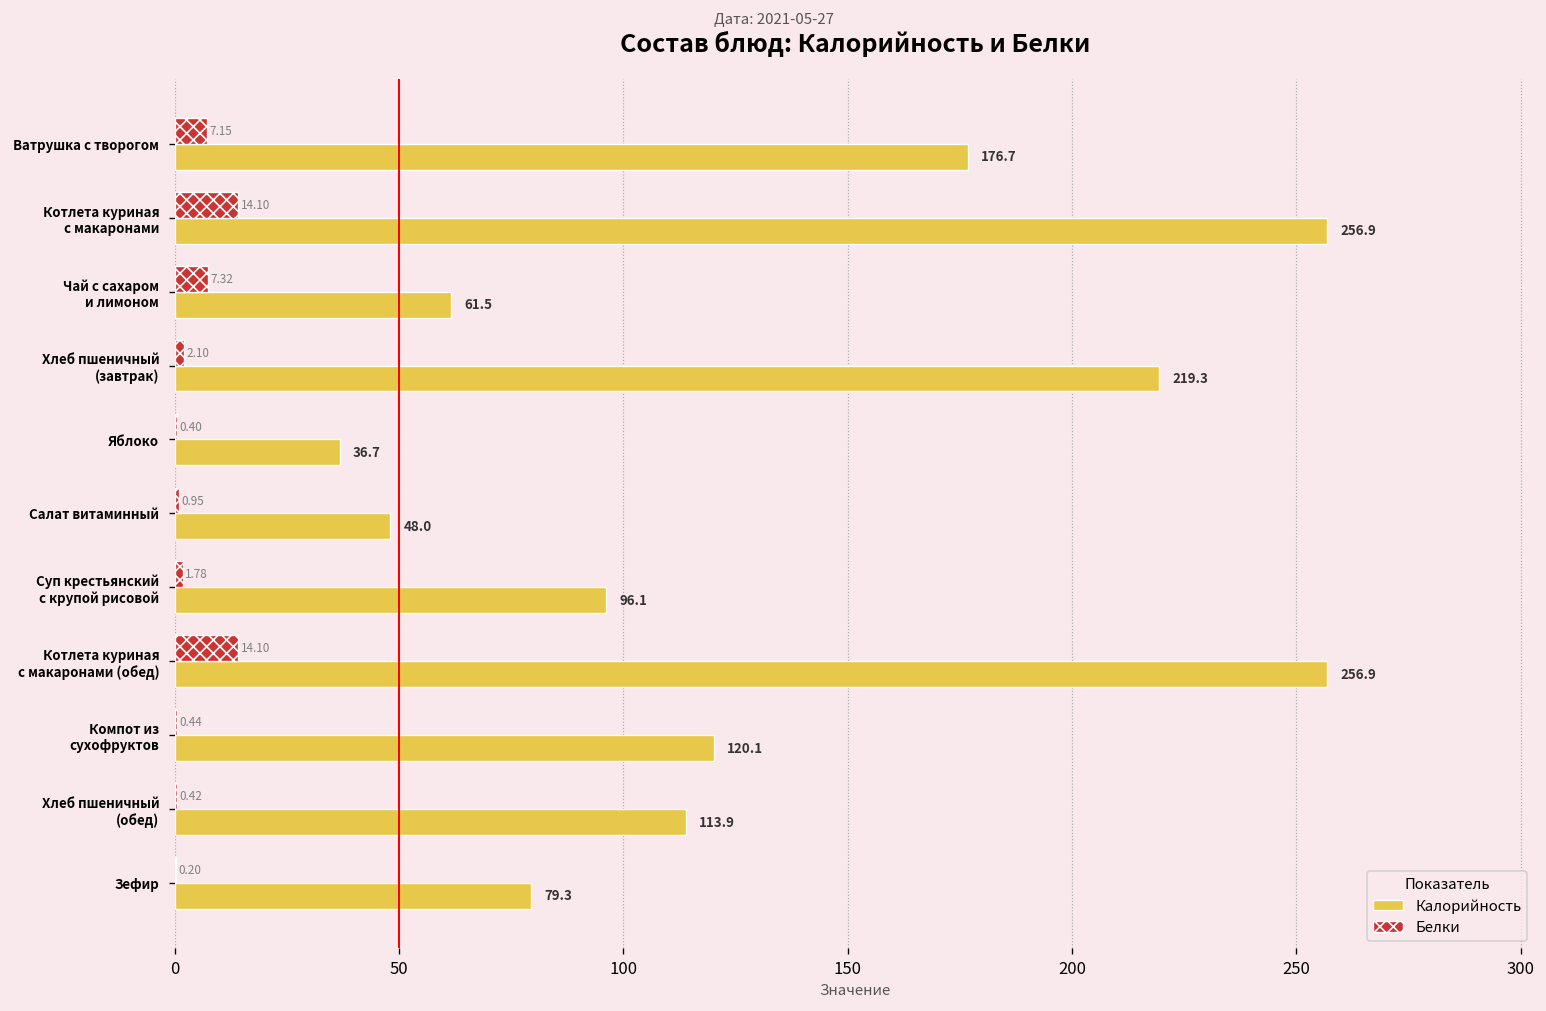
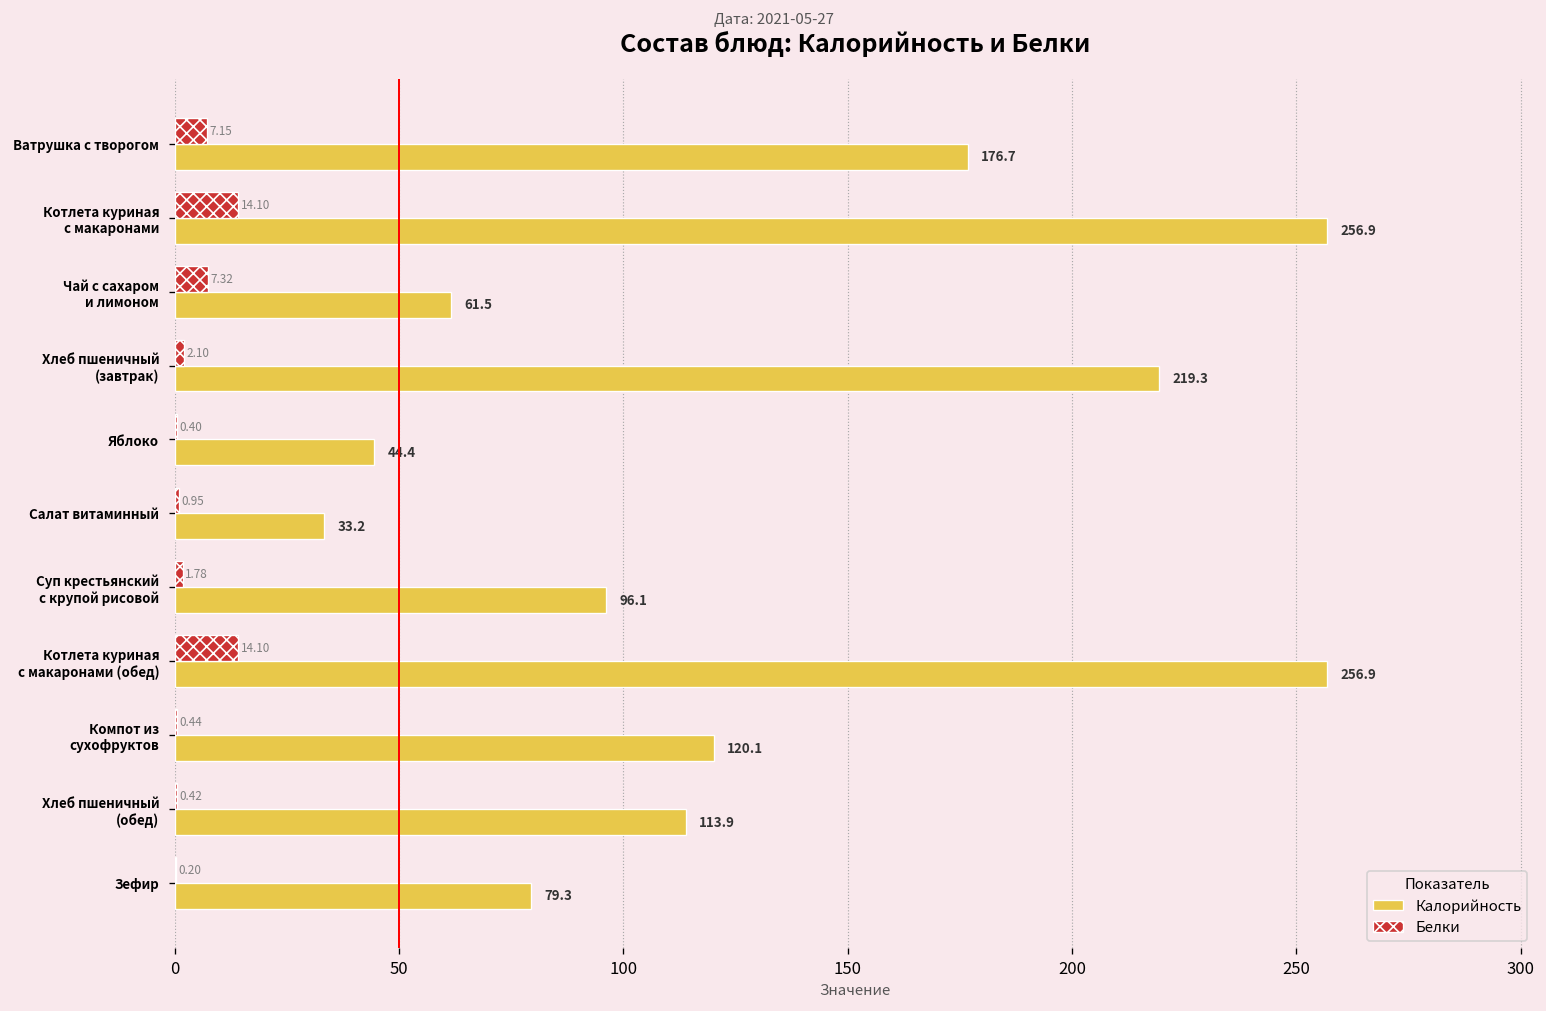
  {
    "Калорийность": {
      "Ватрушка с творогом": 176.7,
      "Котлета куриная с макаронами": 256.9,
      "Чай с сахаром и лимоном": 61.5,
      "Хлеб пшеничный (завтрак)": 219.3,
-     "Яблоко": 36.7,
-     "Салат витаминный": 48.0,
+     "Яблоко": 44.4,
+     "Салат витаминный": 33.2,
      "Суп крестьянский с крупой рисовой": 96.1,
      "Котлета куриная с макаронами (обед)": 256.9,
      "Компот из сухофруктов": 120.1,
      "Хлеб пшеничный (обед)": 113.9,
      "Зефир": 79.3
    },
    "Белки": {
      "Ватрушка с творогом": 7.15,
      "Котлета куриная с макаронами": 14.10,
      "Чай с сахаром и лимоном": 7.32,
      "Хлеб пшеничный (завтрак)": 2.10,
      "Яблоко": 0.40,
      "Салат витаминный": 0.95,
      "Суп крестьянский с крупой рисовой": 1.78,
      "Котлета куриная с макаронами (обед)": 14.10,
      "Компот из сухофруктов": 0.44,
      "Хлеб пшеничный (обед)": 0.42,
      "Зефир": 0.20
    }
  }
